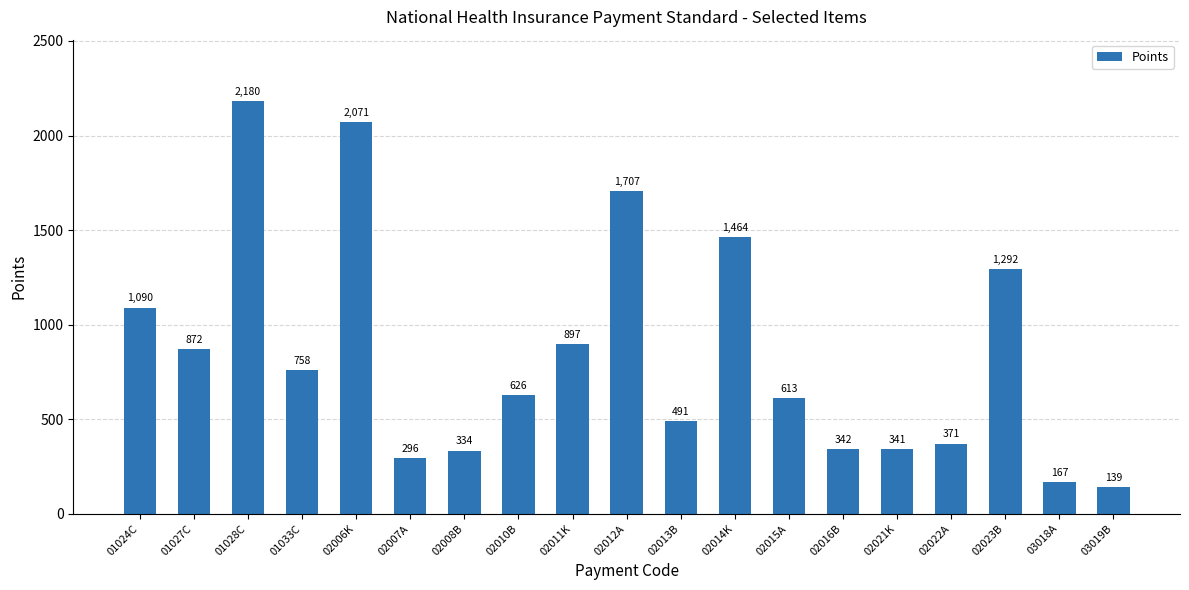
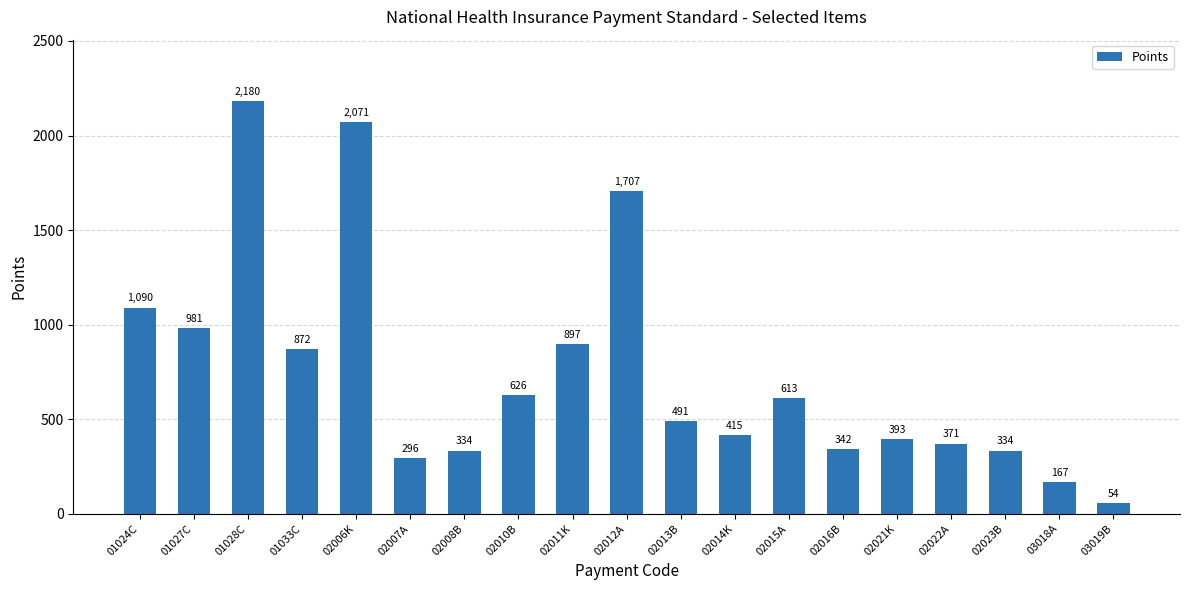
  {
    "01024C": "1,090",
-   "01027C": "872",
+   "01027C": "981",
    "01028C": "2,180",
-   "01033C": "758",
+   "01033C": "872",
    "02006K": "2,071",
    "02007A": "296",
    "02008B": "334",
    "02010B": "626",
    "02011K": "897",
    "02012A": "1,707",
    "02013B": "491",
-   "02014K": "1,464",
+   "02014K": "415",
    "02015A": "613",
    "02016B": "342",
-   "02021K": "341",
+   "02021K": "393",
    "02022A": "371",
-   "02023B": "1,292",
+   "02023B": "334",
    "03018A": "167",
-   "03019B": "139"
+   "03019B": "54"
  }
